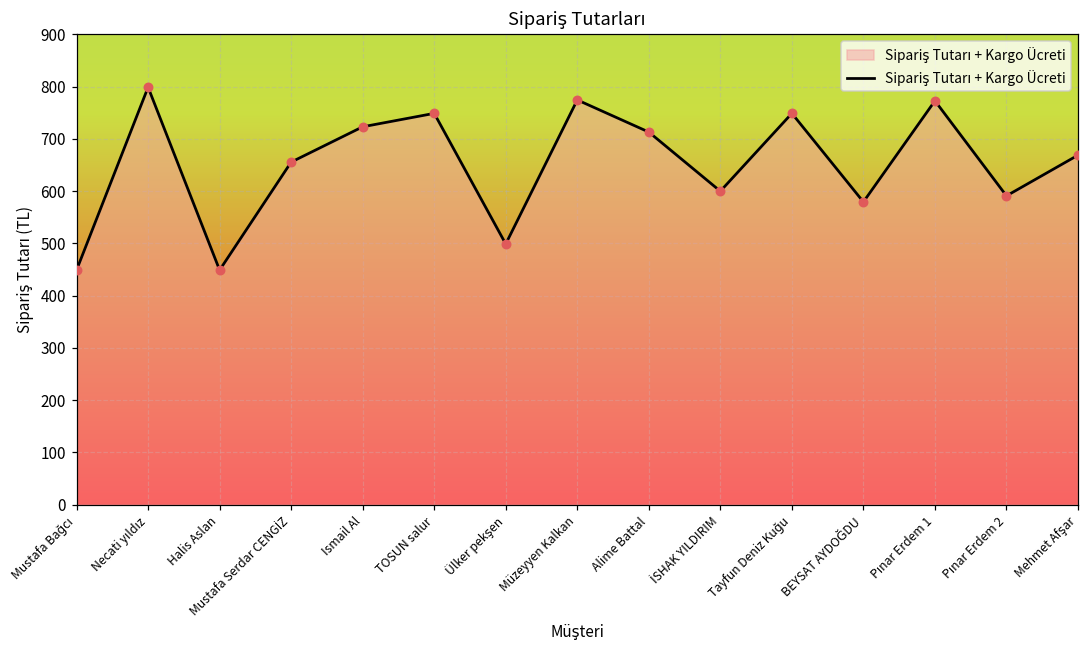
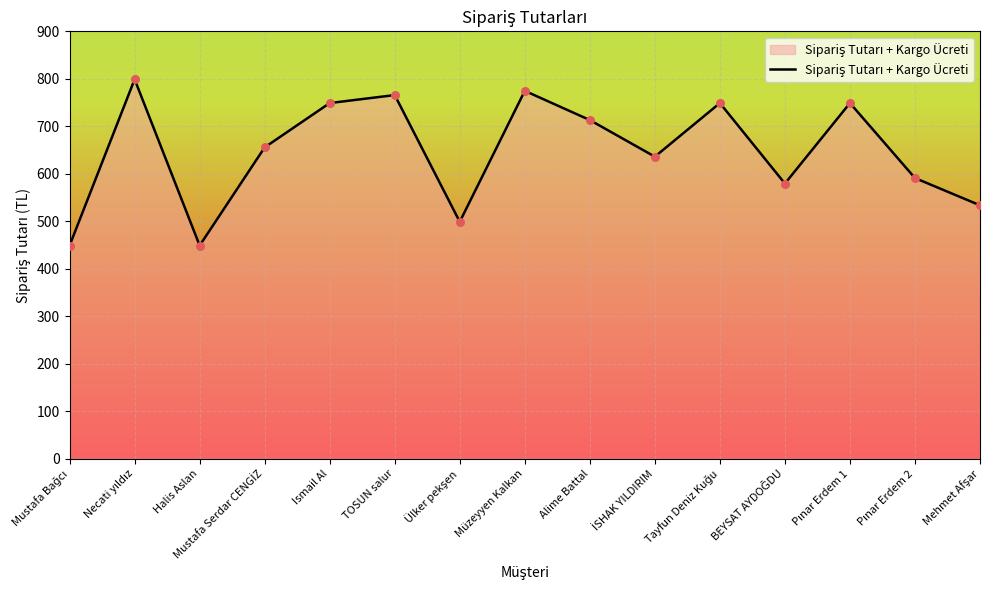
  {
    "Mustafa Bağcı": 450,
    "Necati yıldız": 800,
    "Halis Aslan": 450,
    "Mustafa Serdar CENGİZ": 660,
-   "Ismail Al": 720,
-   "TOSUN salur": 750,
+   "Ismail Al": 750,
+   "TOSUN salur": 770,
    "Ülker pekşen": 500,
    "Müzeyyen Kalkan": 770,
    "Alime Battal": 710,
-   "İSHAK YILDIRIM": 600,
+   "İSHAK YILDIRIM": 640,
    "Tayfun Deniz Kuğu": 750,
    "BEYSAT AYDOĞDU": 580,
-   "Pınar Erdem 1": 770,
+   "Pınar Erdem 1": 750,
    "Pınar Erdem 2": 590,
-   "Mehmet Afşar": 670
+   "Mehmet Afşar": 530
  }
